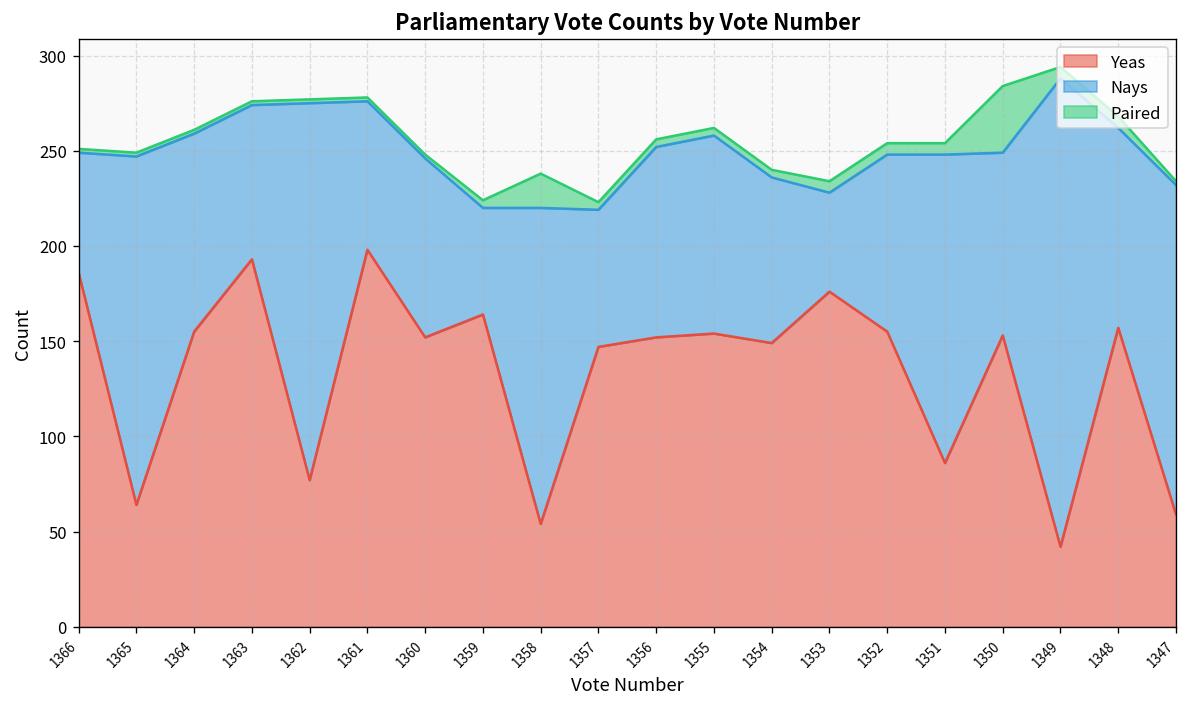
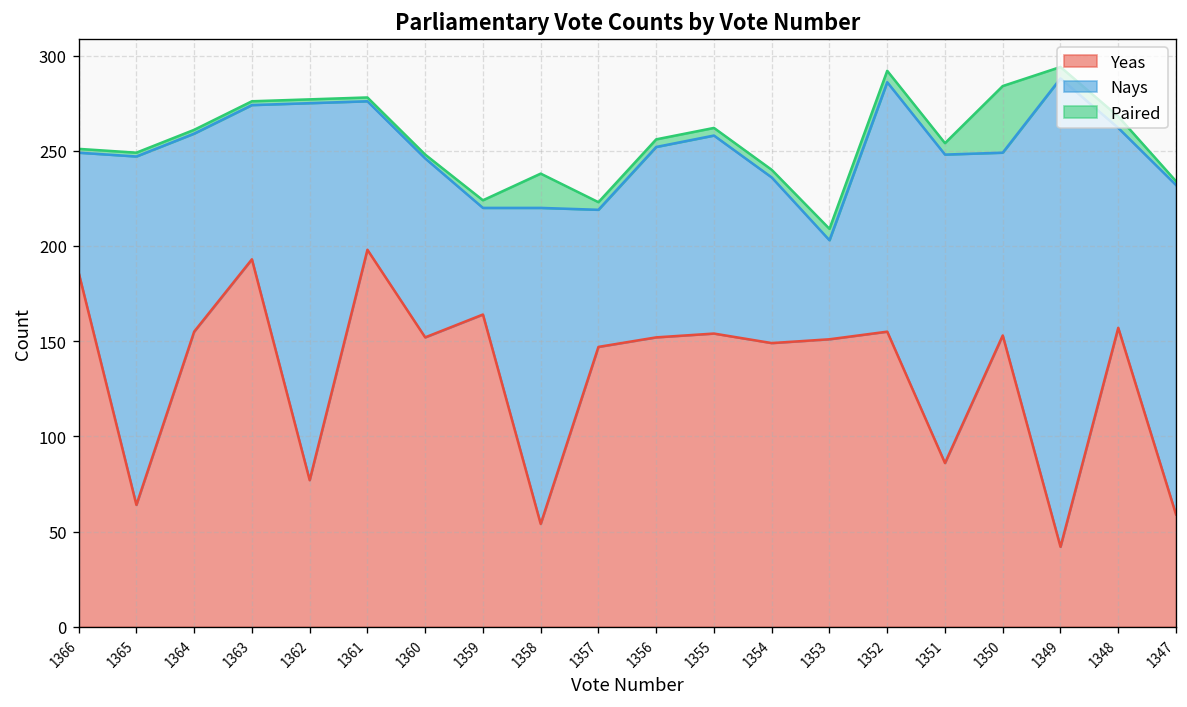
  {
    "Yeas": {
      "1366": 186,
      "1365": 64,
      "1364": 155,
      "1363": 193,
      "1362": 77,
      "1361": 198,
      "1360": 152,
      "1359": 164,
      "1358": 54,
      "1357": 147,
      "1356": 152,
      "1355": 154,
      "1354": 149,
-     "1353": 176,
+     "1353": 151,
      "1352": 155,
      "1351": 86,
      "1350": 153,
      "1349": 42,
      "1348": 157,
      "1347": 59
    },
    "Nays": {
      "1366": 63,
      "1365": 183,
      "1364": 104,
      "1363": 81,
      "1362": 198,
      "1361": 78,
      "1360": 94,
      "1359": 56,
      "1358": 166,
      "1357": 72,
      "1356": 100,
      "1355": 104,
      "1354": 87,
      "1353": 52,
-     "1352": 93,
+     "1352": 131,
      "1351": 162,
      "1350": 96,
      "1348": 105,
      "1347": 173
    },
    "Paired": {
      "1366": 2,
      "1365": 2,
      "1364": 2,
      "1363": 2,
      "1362": 2,
      "1361": 2,
      "1360": 2,
      "1359": 4,
      "1358": 18,
      "1357": 4,
      "1356": 4,
      "1355": 4,
      "1354": 4,
      "1353": 6,
      "1352": 6,
      "1351": 6,
      "1350": 35,
      "1347": 2
    }
  }
